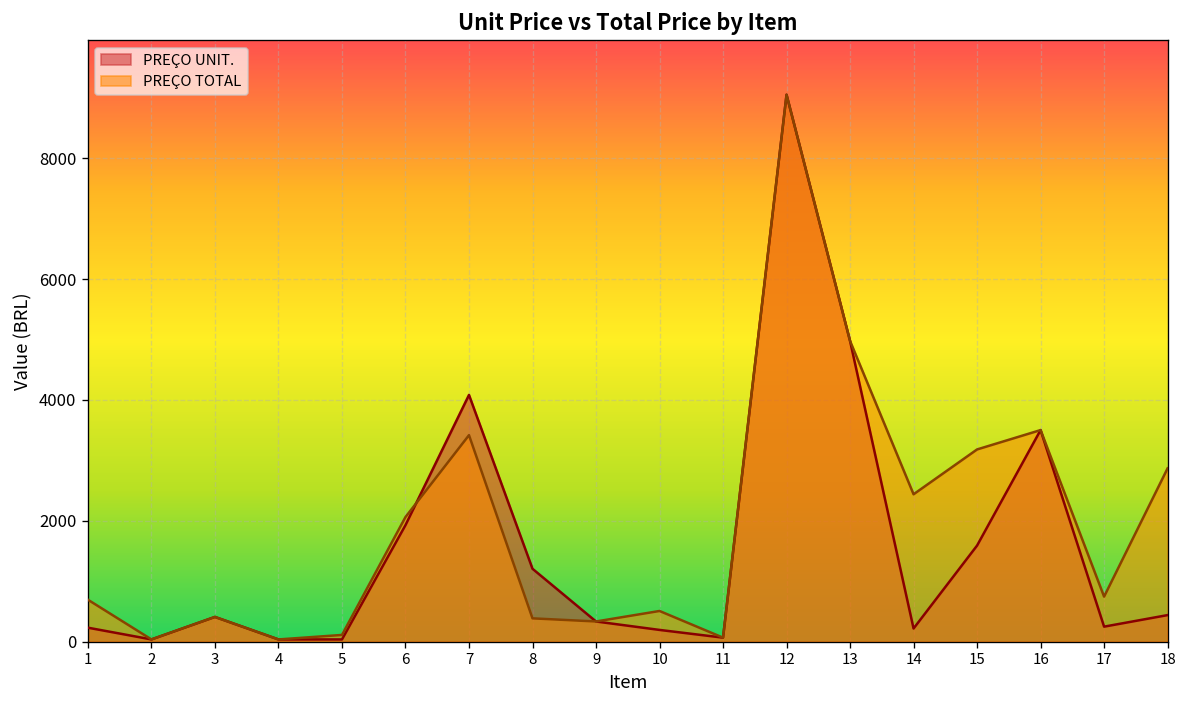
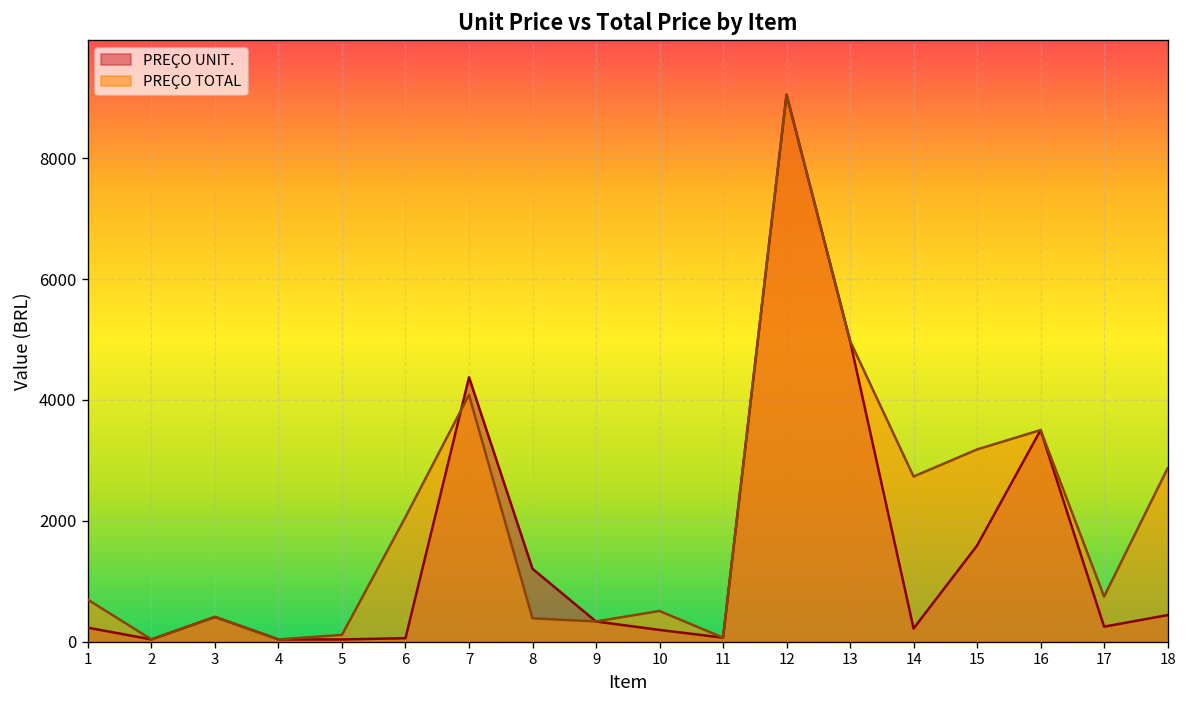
  {
    "PREÇO UNIT.": {
      "1": 200,
      "5": 0,
-     "6": 1900,
-     "7": 4100,
+     "6": 100,
+     "7": 4400,
      "8": 1200,
      "10": 200,
      "14": 200,
      "15": 1600,
      "17": 200,
      "18": 400
    },
    "PREÇO TOTAL": {
      "1": 700,
      "5": 100,
      "6": 2100,
-     "7": 3400,
+     "7": 4100,
      "8": 400,
      "10": 500,
-     "14": 2400,
+     "14": 2700,
      "15": 3200,
      "17": 700,
      "18": 2900
    }
  }
